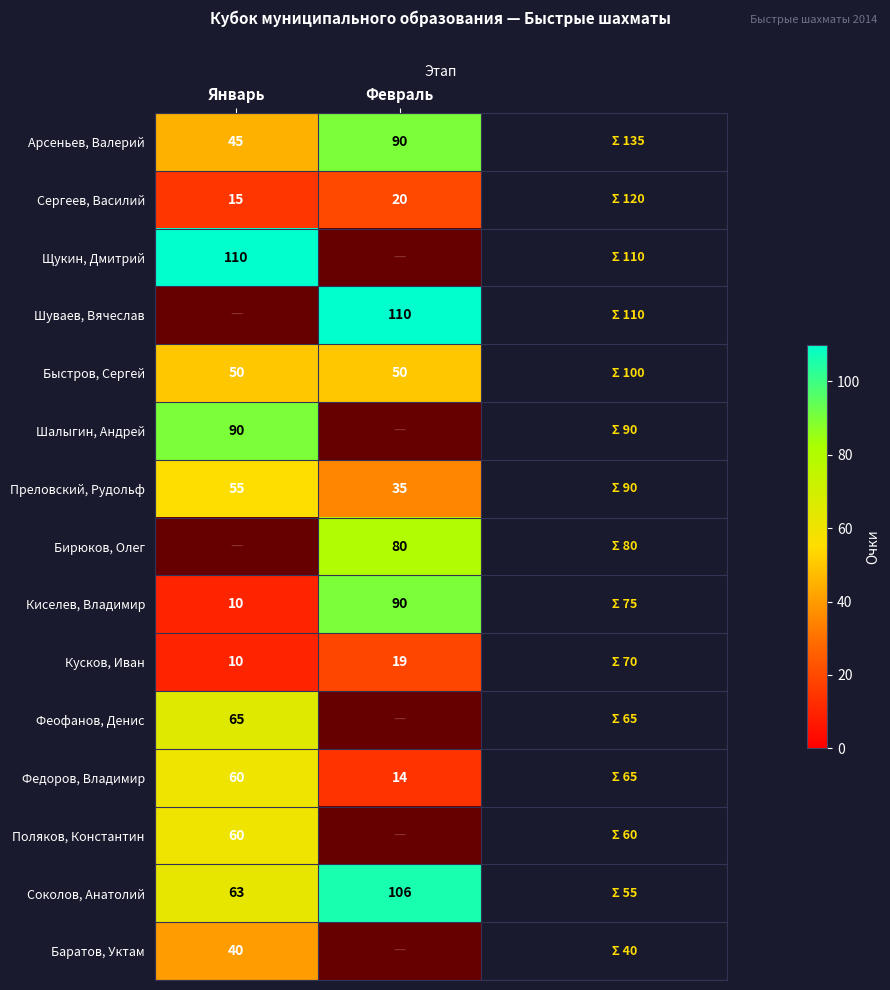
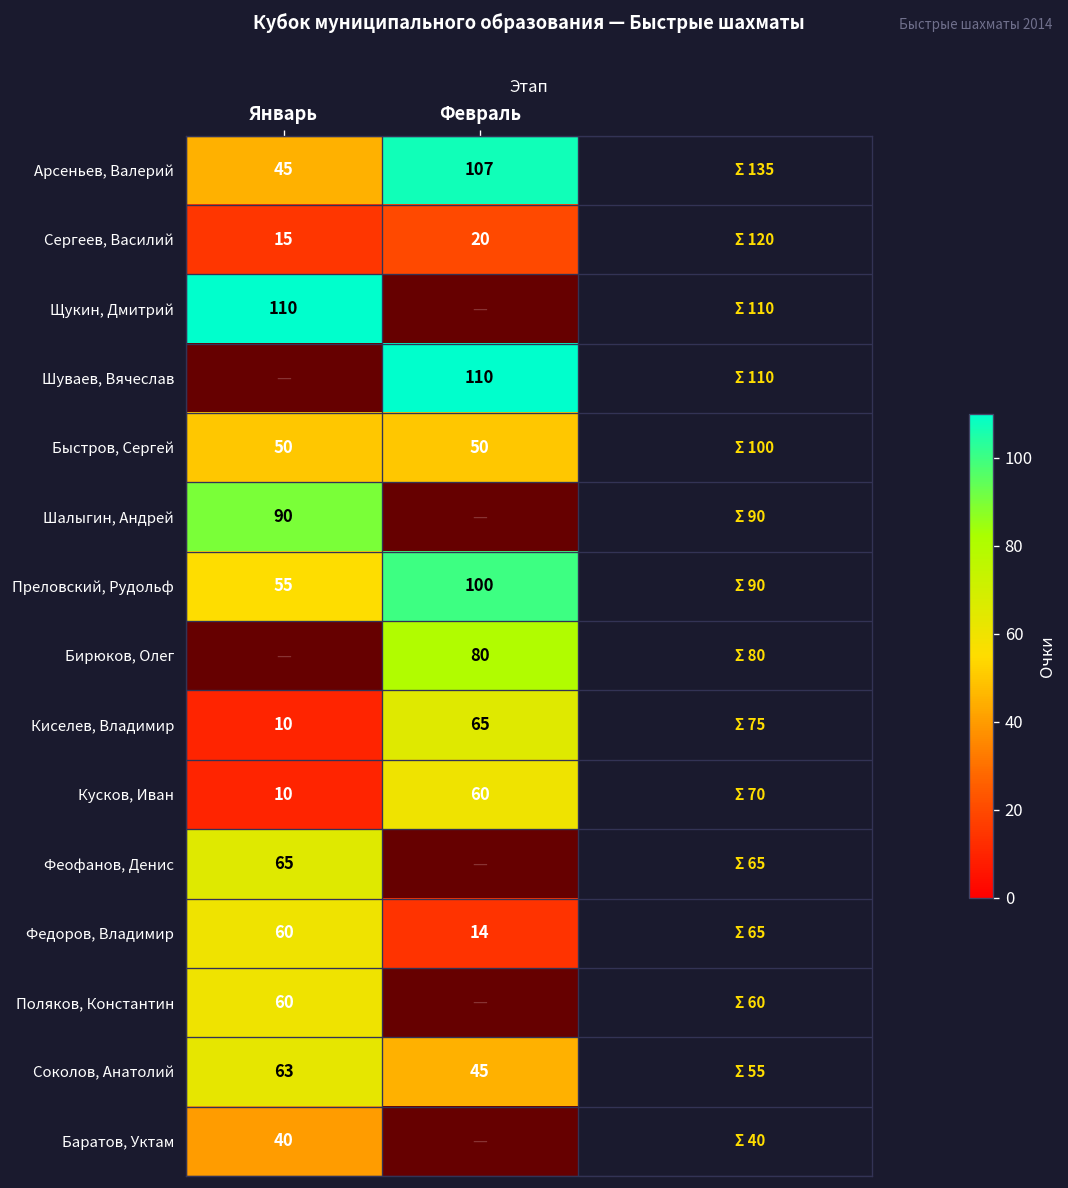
  {
    "Арсеньев, Валерий": {
      "Январь": 45,
-     "Февраль": 90
+     "Февраль": 107
    },
    "Сергеев, Василий": {
      "Январь": 15,
      "Февраль": 20
    },
    "Щукин, Дмитрий": {
      "Январь": 110
    },
    "Шуваев, Вячеслав": {
      "Февраль": 110
    },
    "Быстров, Сергей": {
      "Январь": 50,
      "Февраль": 50
    },
    "Шалыгин, Андрей": {
      "Январь": 90
    },
    "Преловский, Рудольф": {
      "Январь": 55,
-     "Февраль": 35
+     "Февраль": 100
    },
    "Бирюков, Олег": {
      "Февраль": 80
    },
    "Киселев, Владимир": {
      "Январь": 10,
-     "Февраль": 90
+     "Февраль": 65
    },
    "Кусков, Иван": {
      "Январь": 10,
-     "Февраль": 19
+     "Февраль": 60
    },
    "Феофанов, Денис": {
      "Январь": 65
    },
    "Федоров, Владимир": {
      "Январь": 60,
      "Февраль": 14
    },
    "Поляков, Константин": {
      "Январь": 60
    },
    "Соколов, Анатолий": {
      "Январь": 63,
-     "Февраль": 106
+     "Февраль": 45
    },
    "Баратов, Уктам": {
      "Январь": 40
    }
  }
